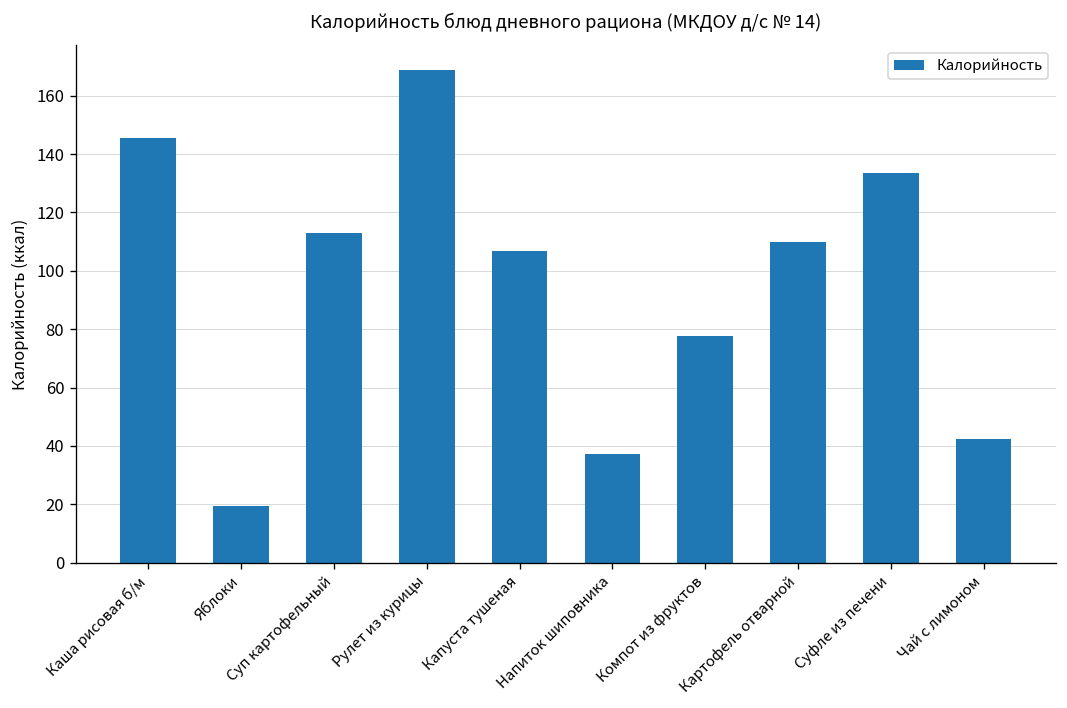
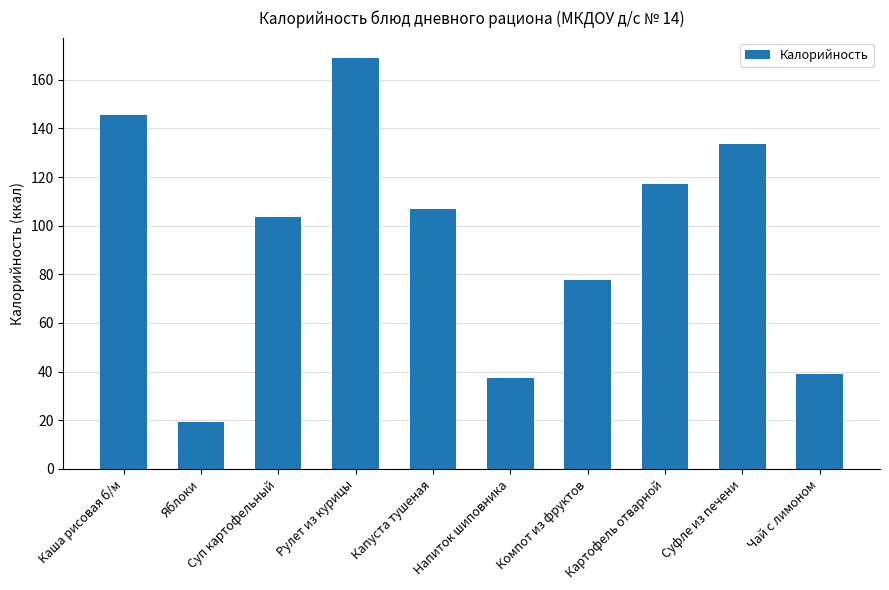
  {
    "Каша рисовая б/м": 145,
    "Яблоки": 19,
-   "Суп картофельный": 113,
+   "Суп картофельный": 104,
    "Рулет из курицы": 169,
    "Капуста тушеная": 107,
    "Напиток шиповника": 37,
    "Компот из фруктов": 78,
-   "Картофель отварной": 110,
+   "Картофель отварной": 117,
    "Суфле из печени": 133,
-   "Чай с лимоном": 42
+   "Чай с лимоном": 39
  }
